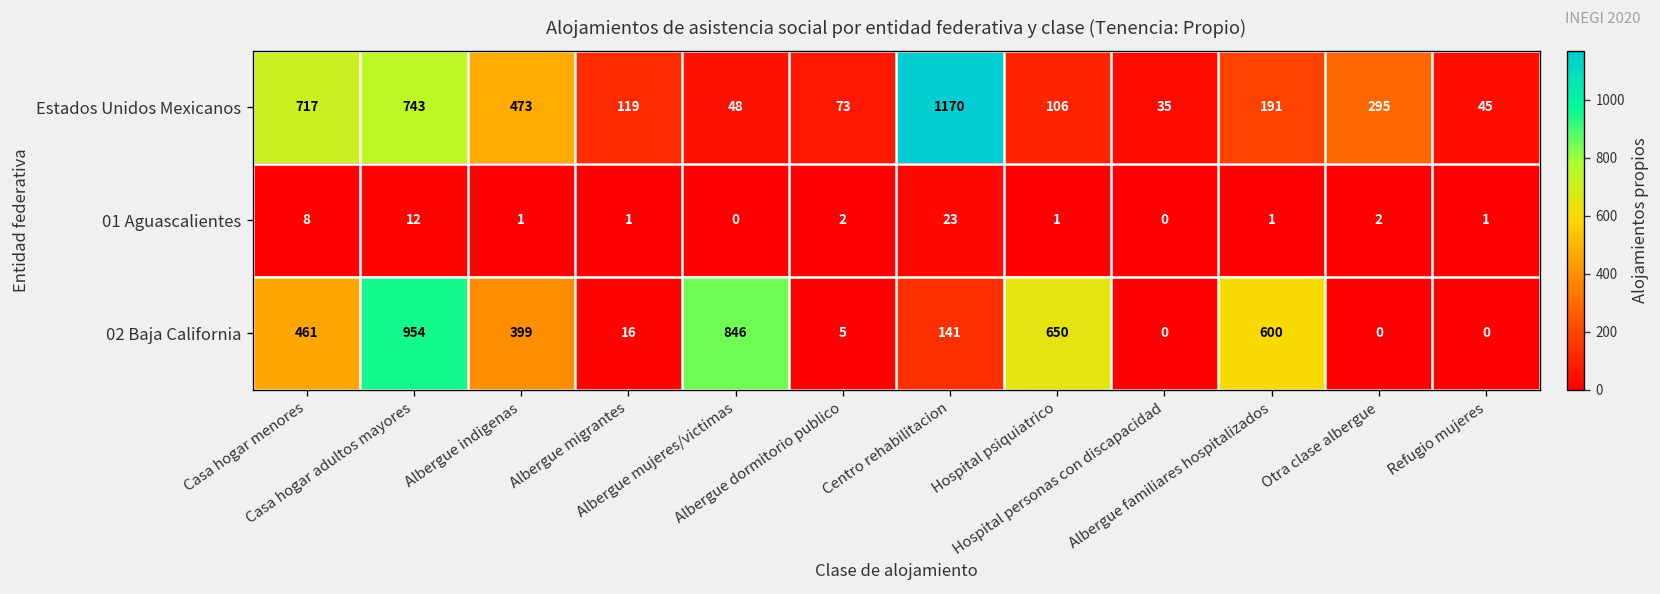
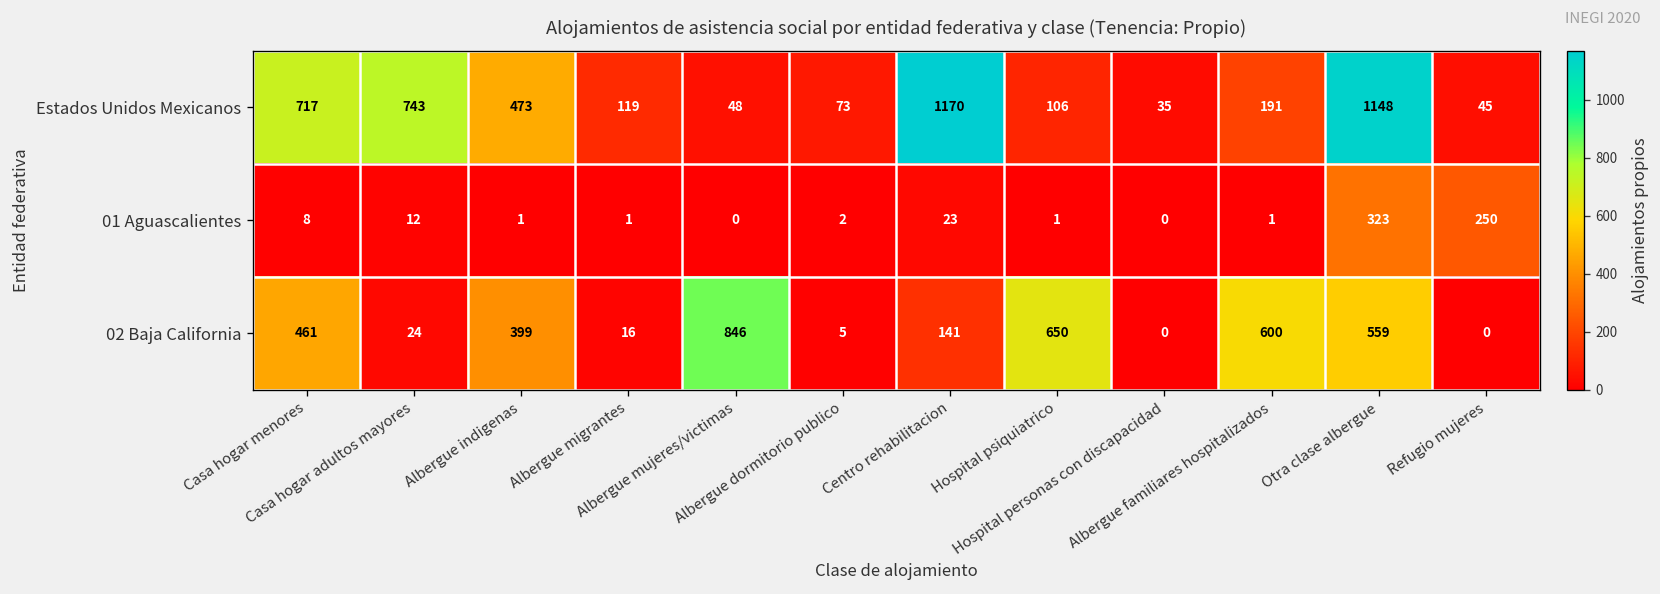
  {
    "Estados Unidos Mexicanos": {
      "Casa hogar menores": 717,
      "Casa hogar adultos mayores": 743,
      "Albergue indigenas": 473,
      "Albergue migrantes": 119,
      "Albergue mujeres/victimas": 48,
      "Albergue dormitorio publico": 73,
      "Centro rehabilitacion": 1170,
      "Hospital psiquiatrico": 106,
      "Hospital personas con discapacidad": 35,
      "Albergue familiares hospitalizados": 191,
-     "Otra clase albergue": 295,
+     "Otra clase albergue": 1148,
      "Refugio mujeres": 45
    },
    "01 Aguascalientes": {
      "Casa hogar menores": 8,
      "Casa hogar adultos mayores": 12,
      "Albergue indigenas": 1,
      "Albergue migrantes": 1,
      "Albergue mujeres/victimas": 0,
      "Albergue dormitorio publico": 2,
      "Centro rehabilitacion": 23,
      "Hospital psiquiatrico": 1,
      "Hospital personas con discapacidad": 0,
      "Albergue familiares hospitalizados": 1,
-     "Otra clase albergue": 2,
-     "Refugio mujeres": 1
+     "Otra clase albergue": 323,
+     "Refugio mujeres": 250
    },
    "02 Baja California": {
      "Casa hogar menores": 461,
-     "Casa hogar adultos mayores": 954,
+     "Casa hogar adultos mayores": 24,
      "Albergue indigenas": 399,
      "Albergue migrantes": 16,
      "Albergue mujeres/victimas": 846,
      "Albergue dormitorio publico": 5,
      "Centro rehabilitacion": 141,
      "Hospital psiquiatrico": 650,
      "Hospital personas con discapacidad": 0,
      "Albergue familiares hospitalizados": 600,
-     "Otra clase albergue": 0,
+     "Otra clase albergue": 559,
      "Refugio mujeres": 0
    }
  }
